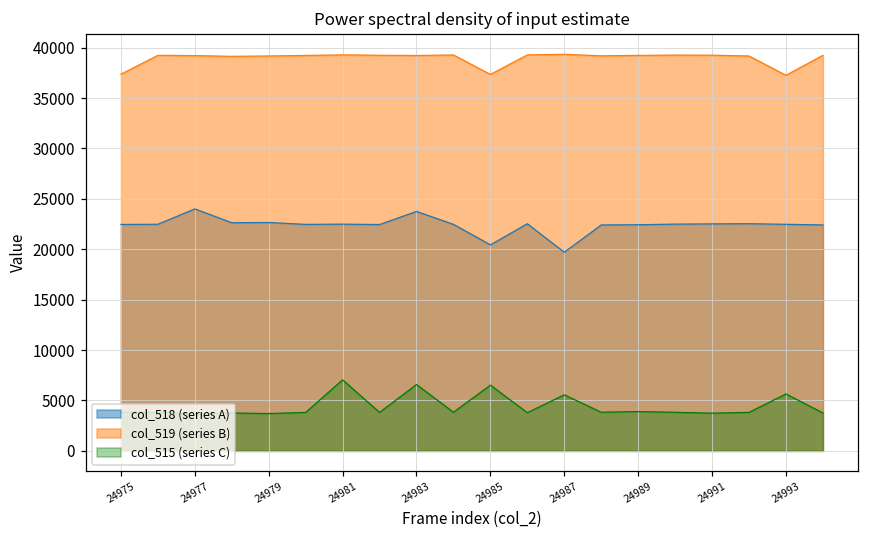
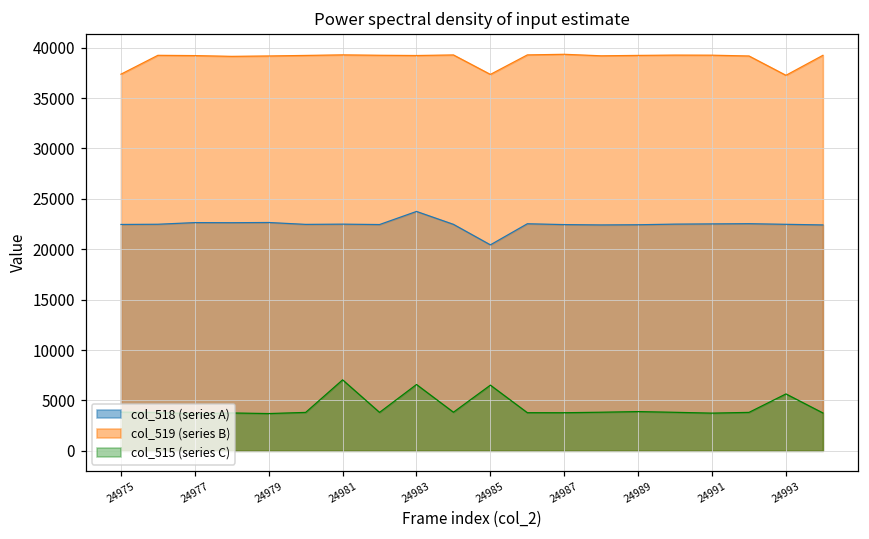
  {
    "col_518 (series A)": {
      "24975": 22000,
-     "24977": 24000,
+     "24977": 23000,
      "24979": 23000,
      "24981": 22000,
      "24983": 24000,
      "24985": 20000,
-     "24987": 20000,
+     "24987": 22000,
      "24989": 22000,
      "24991": 23000,
      "24993": 22000
    },
    "col_519 (series B)": {
      "24975": 37000,
      "24977": 39000,
      "24979": 39000,
      "24981": 39000,
      "24983": 39000,
      "24985": 37000,
      "24987": 39000,
      "24989": 39000,
      "24991": 39000,
      "24993": 37000
    },
    "col_515 (series C)": {
      "24979": 4000,
      "24981": 7000,
      "24983": 7000,
      "24985": 7000,
-     "24987": 6000,
+     "24987": 4000,
      "24989": 4000,
      "24991": 4000,
      "24993": 6000
    }
  }
